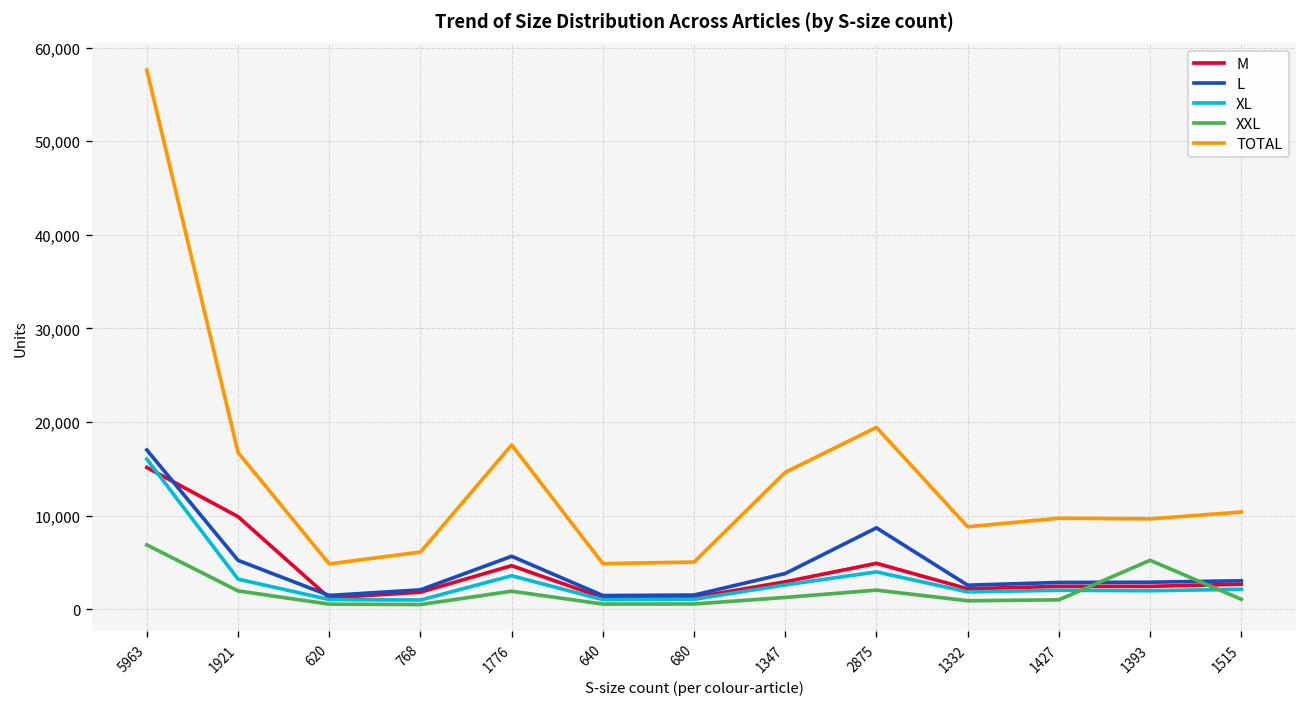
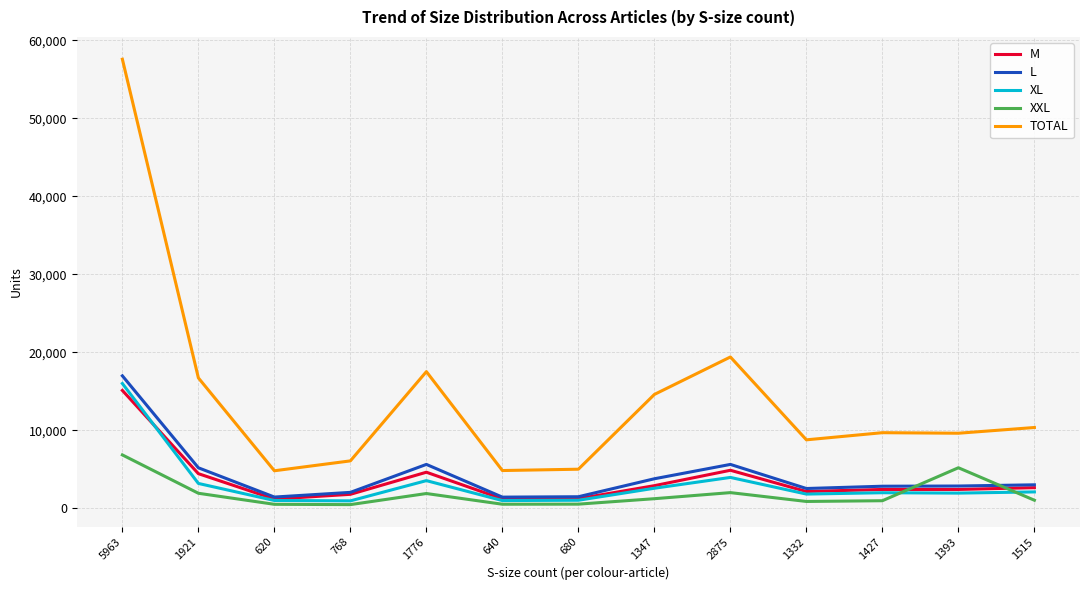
  {
    "M": {
      "5963": "15,000",
-     "1921": "10,000",
+     "1921": "4,000",
      "1776": "5,000",
      "2875": "5,000",
      "1332": "2,000",
      "1427": "2,000",
      "1393": "2,000",
      "1515": "3,000"
    },
    "L": {
      "5963": "17,000",
      "1921": "5,000",
      "1776": "6,000",
      "1347": "4,000",
-     "2875": "9,000",
+     "2875": "6,000",
      "1332": "3,000",
      "1427": "3,000",
      "1393": "3,000",
      "1515": "3,000"
    },
    "XL": {
      "5963": "16,000",
      "1921": "3,000",
      "768": "1,000",
      "1776": "4,000",
      "2875": "4,000",
      "1332": "2,000",
      "1427": "2,000",
      "1393": "2,000",
      "1515": "2,000"
    },
    "XXL": {
      "5963": "7,000",
      "1921": "2,000",
      "620": "1,000",
      "768": "0",
      "1776": "2,000",
      "640": "1,000",
      "680": "1,000",
      "1347": "1,000",
      "2875": "2,000",
      "1332": "1,000",
      "1427": "1,000",
      "1393": "5,000",
      "1515": "1,000"
    },
    "TOTAL": {
      "5963": "58,000",
      "1921": "17,000",
      "620": "5,000",
      "768": "6,000",
      "1776": "18,000",
      "640": "5,000",
      "680": "5,000",
      "1347": "15,000",
      "2875": "19,000",
      "1332": "9,000",
      "1427": "10,000",
      "1393": "10,000",
      "1515": "10,000"
    }
  }
